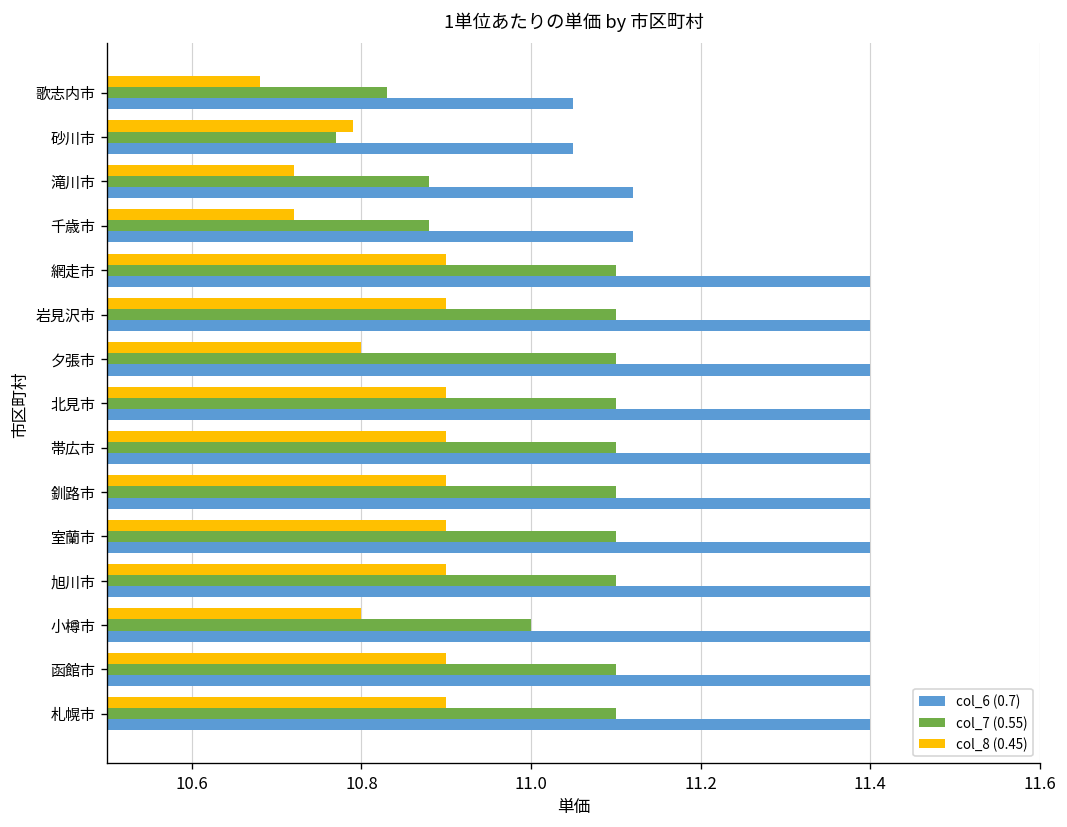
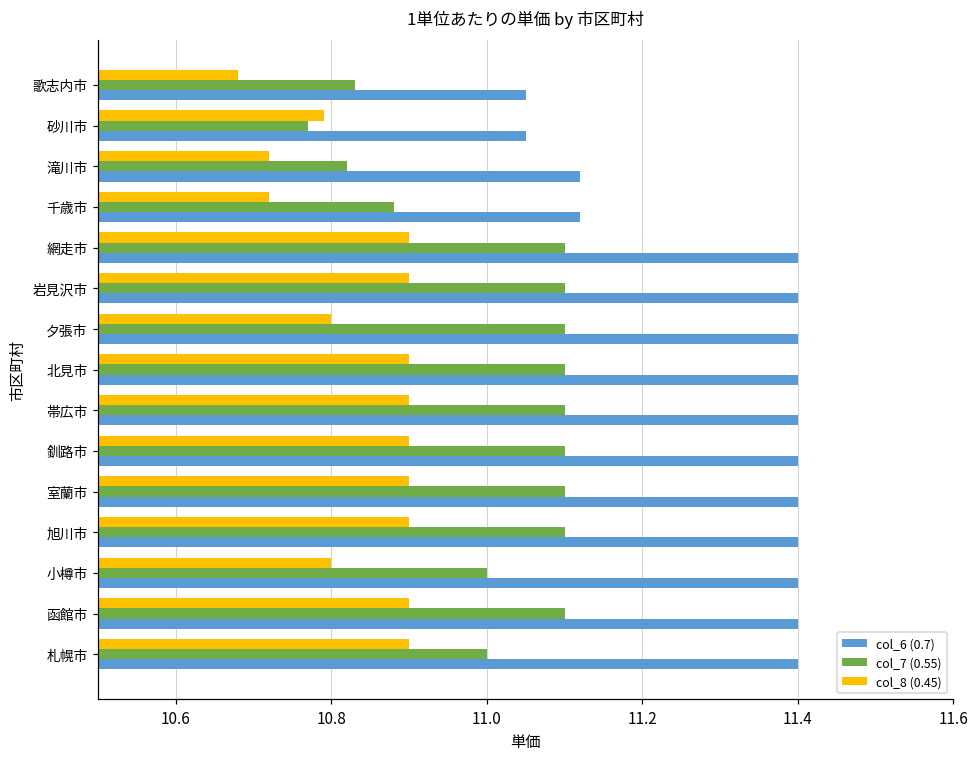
  {
    "col_6 (0.7)": {
      "歌志内市": 11.05,
      "砂川市": 11.05,
      "滝川市": 11.12,
      "千歳市": 11.12,
      "網走市": 11.40,
      "岩見沢市": 11.40,
      "夕張市": 11.40,
      "北見市": 11.40,
      "帯広市": 11.40,
      "釧路市": 11.40,
      "室蘭市": 11.40,
      "旭川市": 11.40,
      "小樽市": 11.40,
      "函館市": 11.40,
      "札幌市": 11.40
    },
    "col_7 (0.55)": {
      "歌志内市": 10.83,
      "砂川市": 10.77,
-     "滝川市": 10.88,
+     "滝川市": 10.82,
      "千歳市": 10.88,
      "網走市": 11.10,
      "岩見沢市": 11.10,
      "夕張市": 11.10,
      "北見市": 11.10,
      "帯広市": 11.10,
      "釧路市": 11.10,
      "室蘭市": 11.10,
      "旭川市": 11.10,
      "小樽市": 11.00,
      "函館市": 11.10,
-     "札幌市": 11.1
+     "札幌市": 11.0
    },
    "col_8 (0.45)": {
      "歌志内市": 10.68,
      "砂川市": 10.79,
      "滝川市": 10.72,
      "千歳市": 10.72,
      "網走市": 10.90,
      "岩見沢市": 10.90,
      "夕張市": 10.80,
      "北見市": 10.90,
      "帯広市": 10.90,
      "釧路市": 10.90,
      "室蘭市": 10.90,
      "旭川市": 10.90,
      "小樽市": 10.80,
      "函館市": 10.90,
      "札幌市": 10.90
    }
  }
